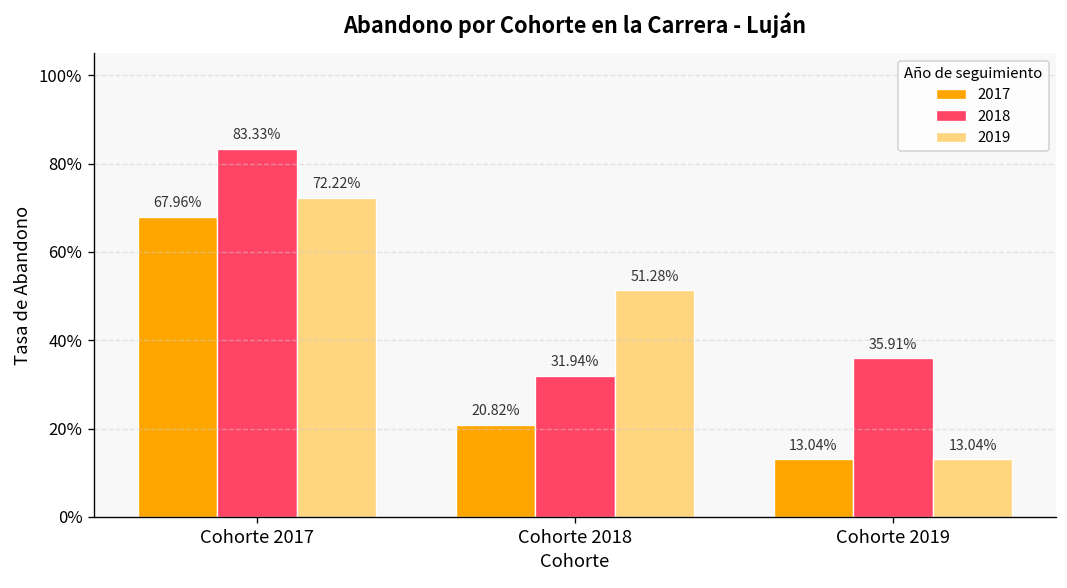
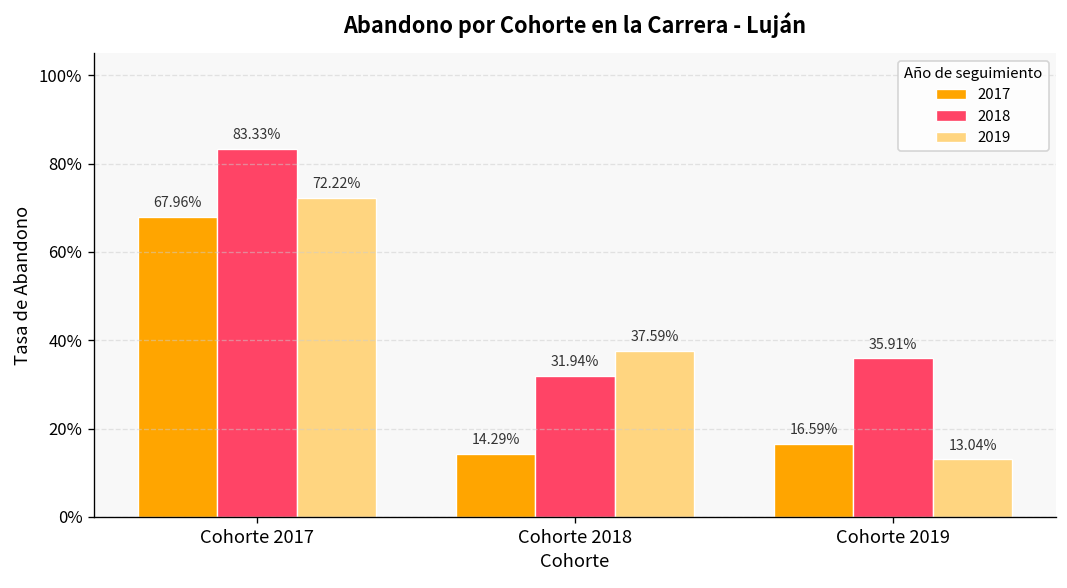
  {
    "2017": {
      "Cohorte 2017": "67.96%",
-     "Cohorte 2018": "20.82%",
-     "Cohorte 2019": "13.04%"
+     "Cohorte 2018": "14.29%",
+     "Cohorte 2019": "16.59%"
    },
    "2018": {
      "Cohorte 2017": "83.33%",
      "Cohorte 2018": "31.94%",
      "Cohorte 2019": "35.91%"
    },
    "2019": {
      "Cohorte 2017": "72.22%",
-     "Cohorte 2018": "51.28%",
+     "Cohorte 2018": "37.59%",
      "Cohorte 2019": "13.04%"
    }
  }
